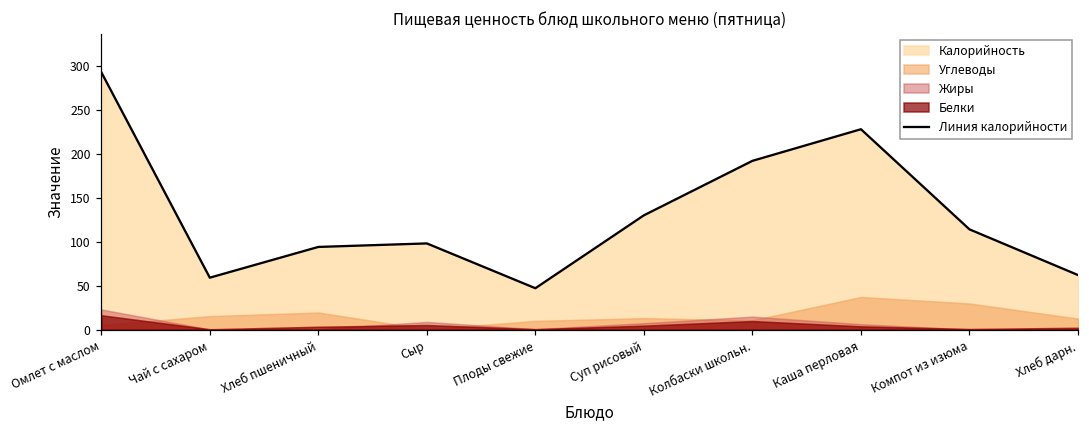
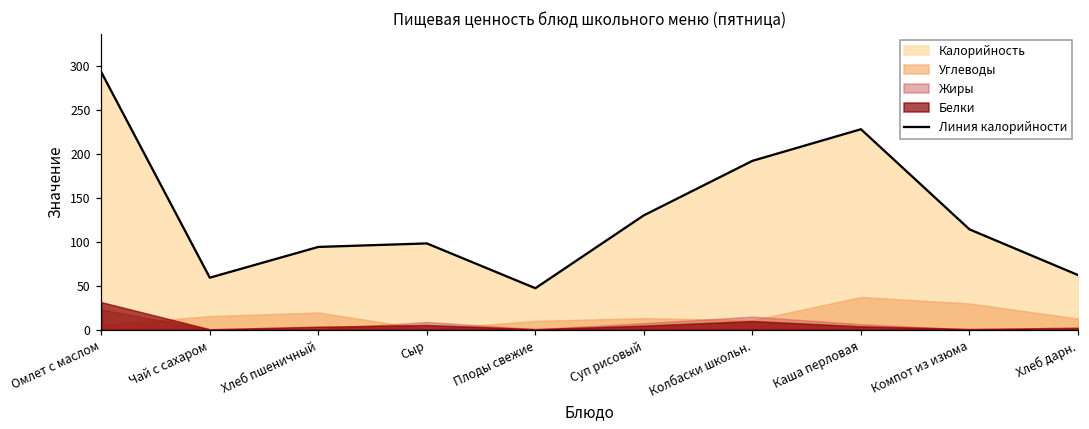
  {
    "Белки": {
-     "Омлет с маслом": 20,
+     "Омлет с маслом": 30,
      "Сыр": 10
    }
  }
